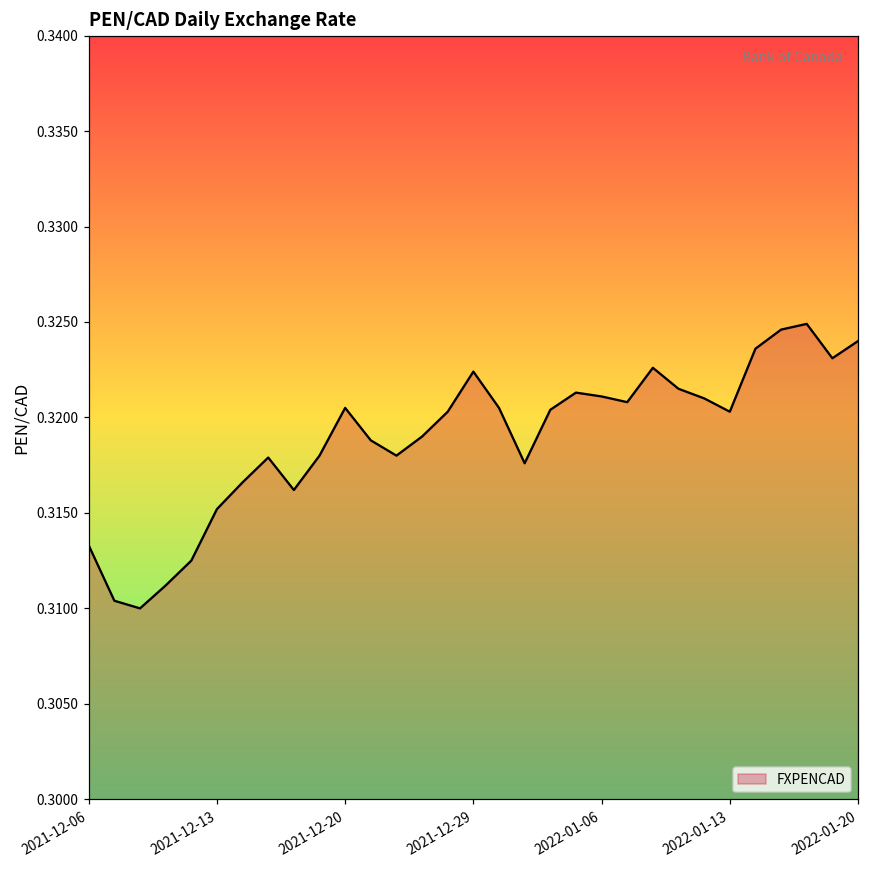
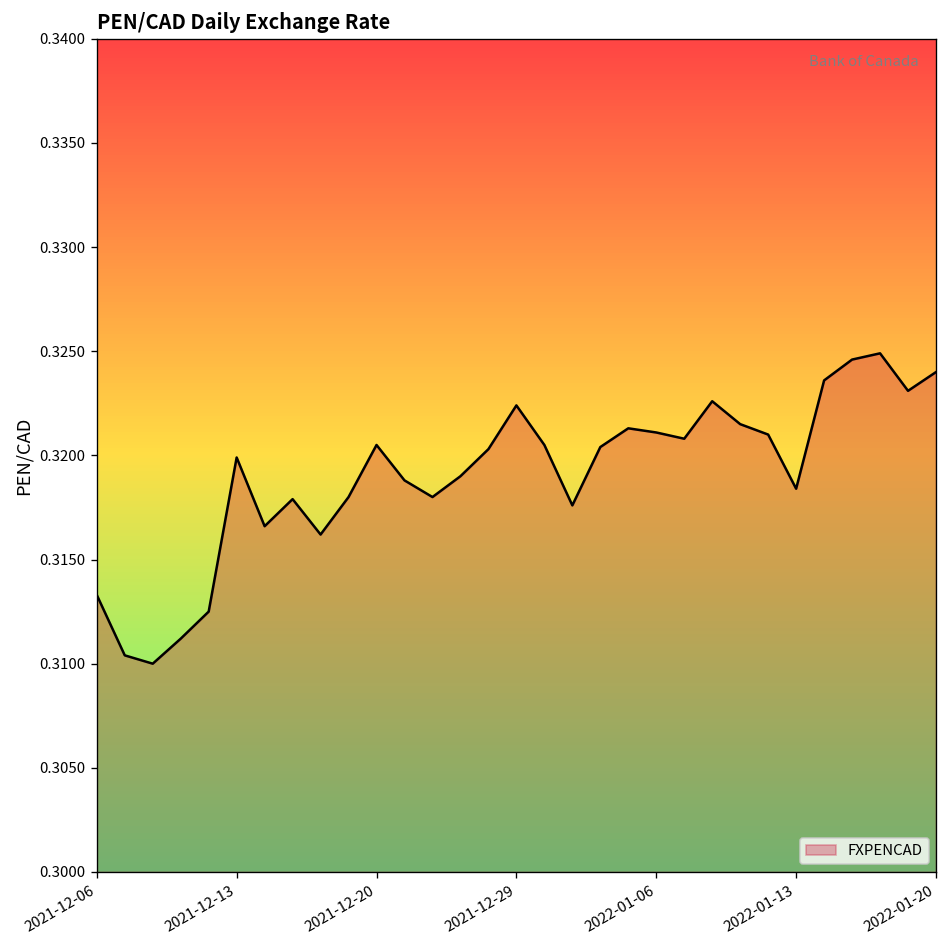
  {
    "2021-12-06": 0.3133,
-   "2021-12-13": 0.3152,
+   "2021-12-13": 0.3199,
    "2021-12-20": 0.3205,
    "2021-12-29": 0.3224,
    "2022-01-06": 0.3211,
-   "2022-01-13": 0.3203,
+   "2022-01-13": 0.3184,
    "2022-01-20": 0.3240
  }
